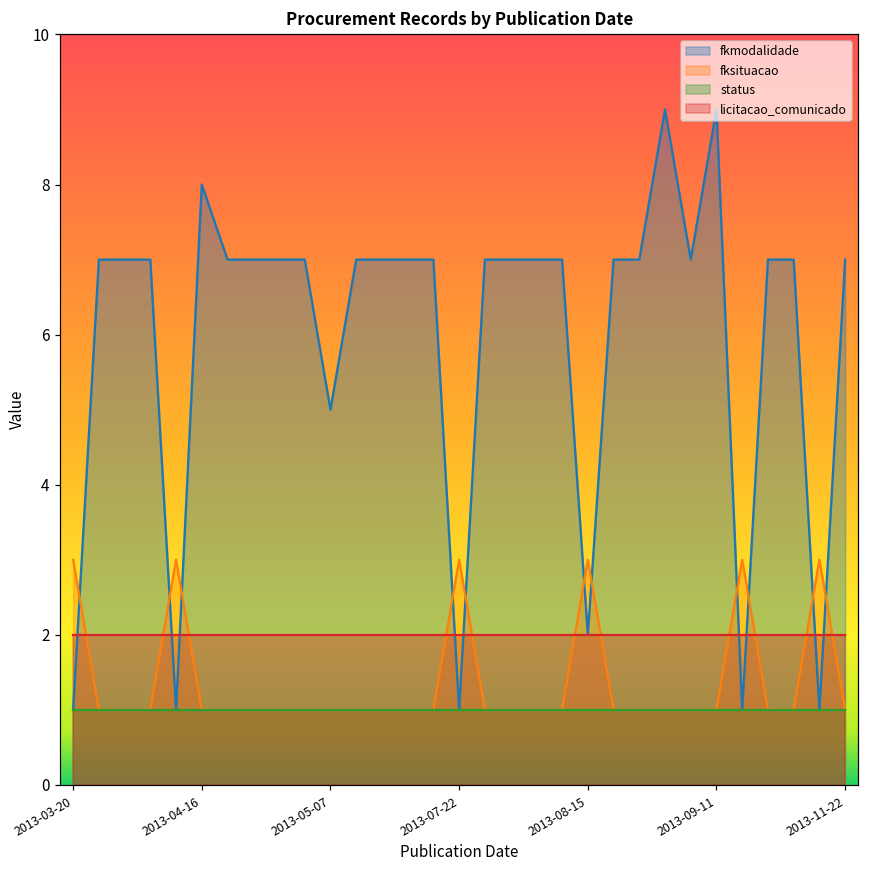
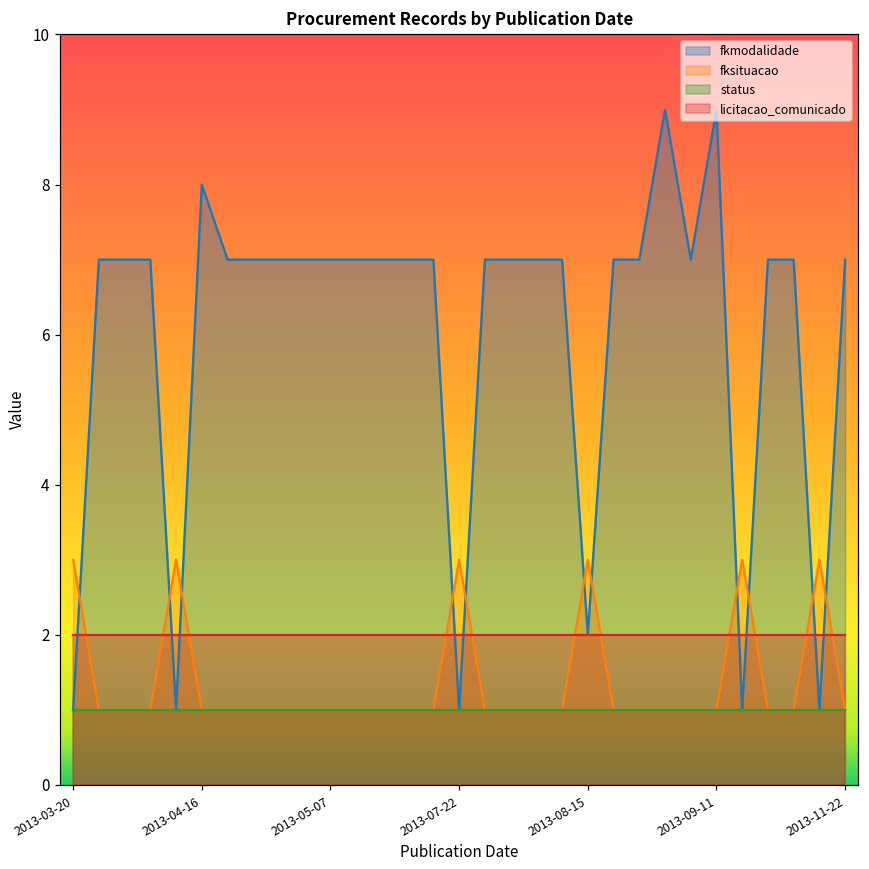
  {
    "fkmodalidade": {
      "2013-04-16": 8,
-     "2013-05-07": 5
+     "2013-05-07": 7
    },
    "status": {
      "2013-08-15": 1
    }
  }
